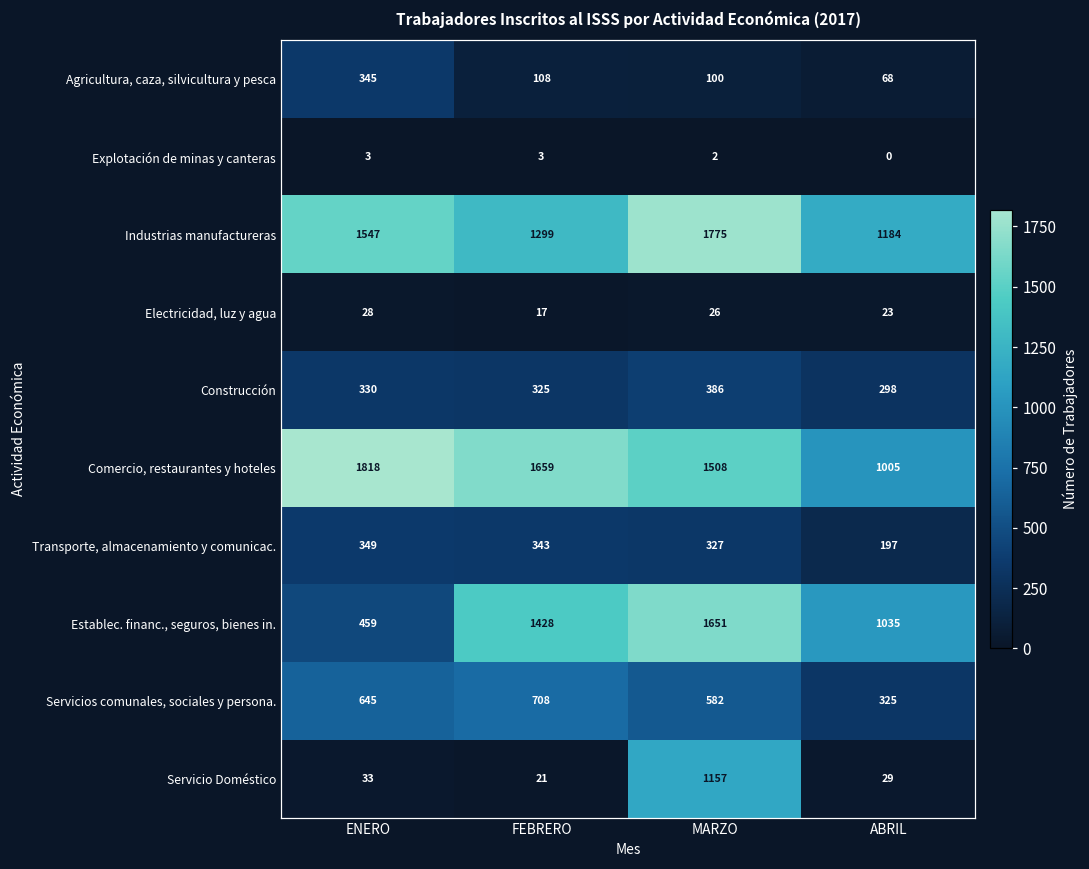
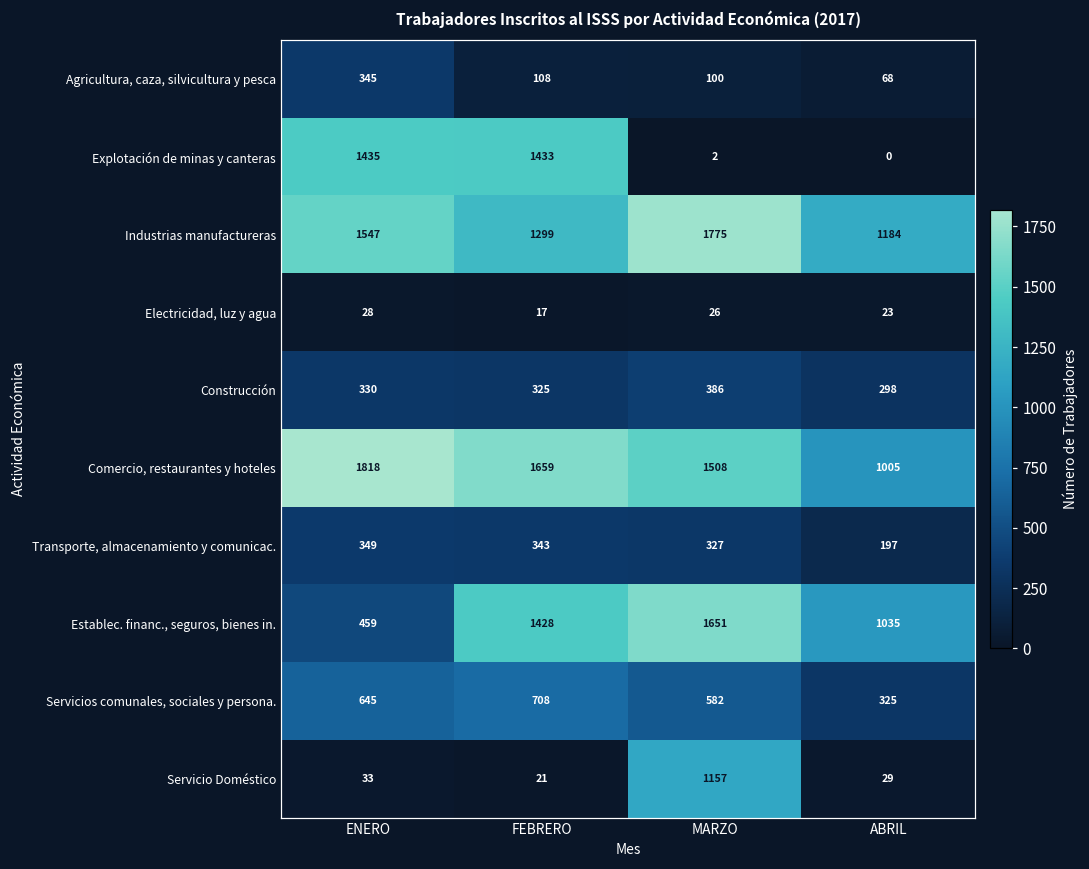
  {
    "Agricultura, caza, silvicultura y pesca": {
      "ENERO": 345,
      "FEBRERO": 108,
      "MARZO": 100,
      "ABRIL": 68
    },
    "Explotación de minas y canteras": {
-     "ENERO": 3,
-     "FEBRERO": 3,
+     "ENERO": 1435,
+     "FEBRERO": 1433,
      "MARZO": 2,
      "ABRIL": 0
    },
    "Industrias manufactureras": {
      "ENERO": 1547,
      "FEBRERO": 1299,
      "MARZO": 1775,
      "ABRIL": 1184
    },
    "Electricidad, luz y agua": {
      "ENERO": 28,
      "FEBRERO": 17,
      "MARZO": 26,
      "ABRIL": 23
    },
    "Construcción": {
      "ENERO": 330,
      "FEBRERO": 325,
      "MARZO": 386,
      "ABRIL": 298
    },
    "Comercio, restaurantes y hoteles": {
      "ENERO": 1818,
      "FEBRERO": 1659,
      "MARZO": 1508,
      "ABRIL": 1005
    },
    "Transporte, almacenamiento y comunicac.": {
      "ENERO": 349,
      "FEBRERO": 343,
      "MARZO": 327,
      "ABRIL": 197
    },
    "Establec. financ., seguros, bienes in.": {
      "ENERO": 459,
      "FEBRERO": 1428,
      "MARZO": 1651,
      "ABRIL": 1035
    },
    "Servicios comunales, sociales y persona.": {
      "ENERO": 645,
      "FEBRERO": 708,
      "MARZO": 582,
      "ABRIL": 325
    },
    "Servicio Doméstico": {
      "ENERO": 33,
      "FEBRERO": 21,
      "MARZO": 1157,
      "ABRIL": 29
    }
  }
